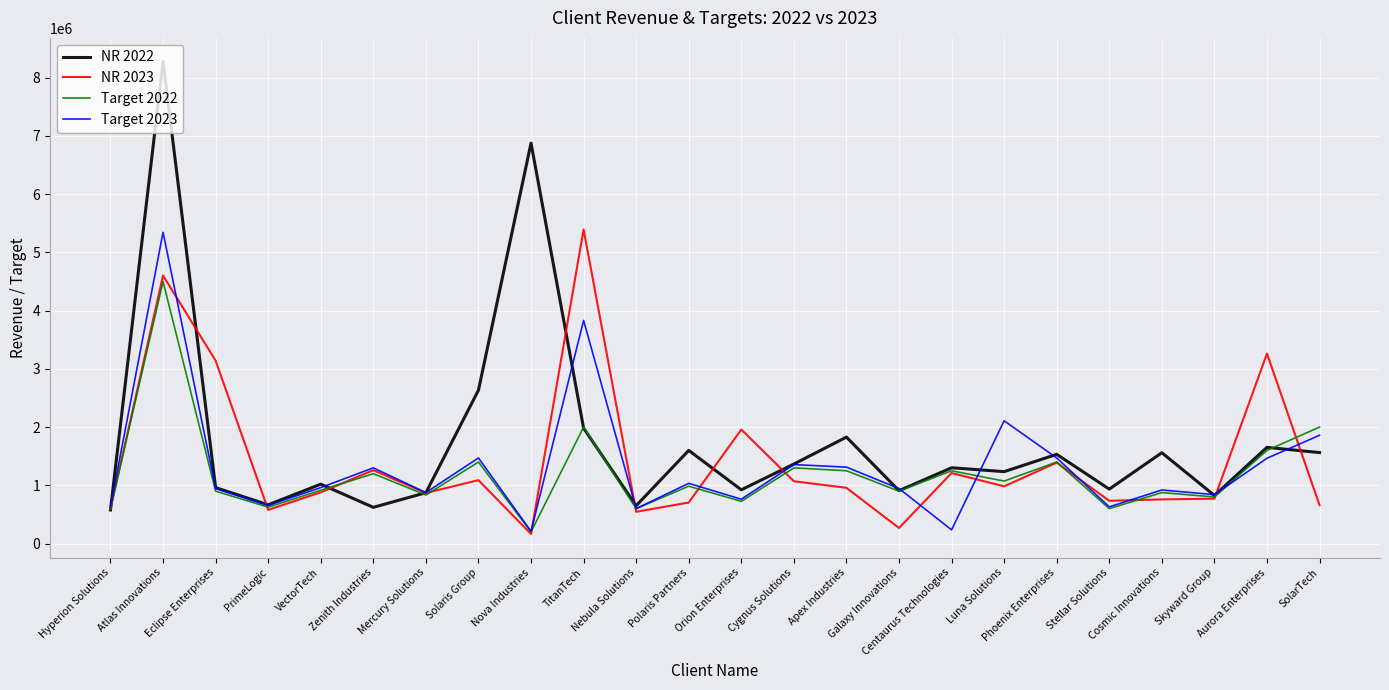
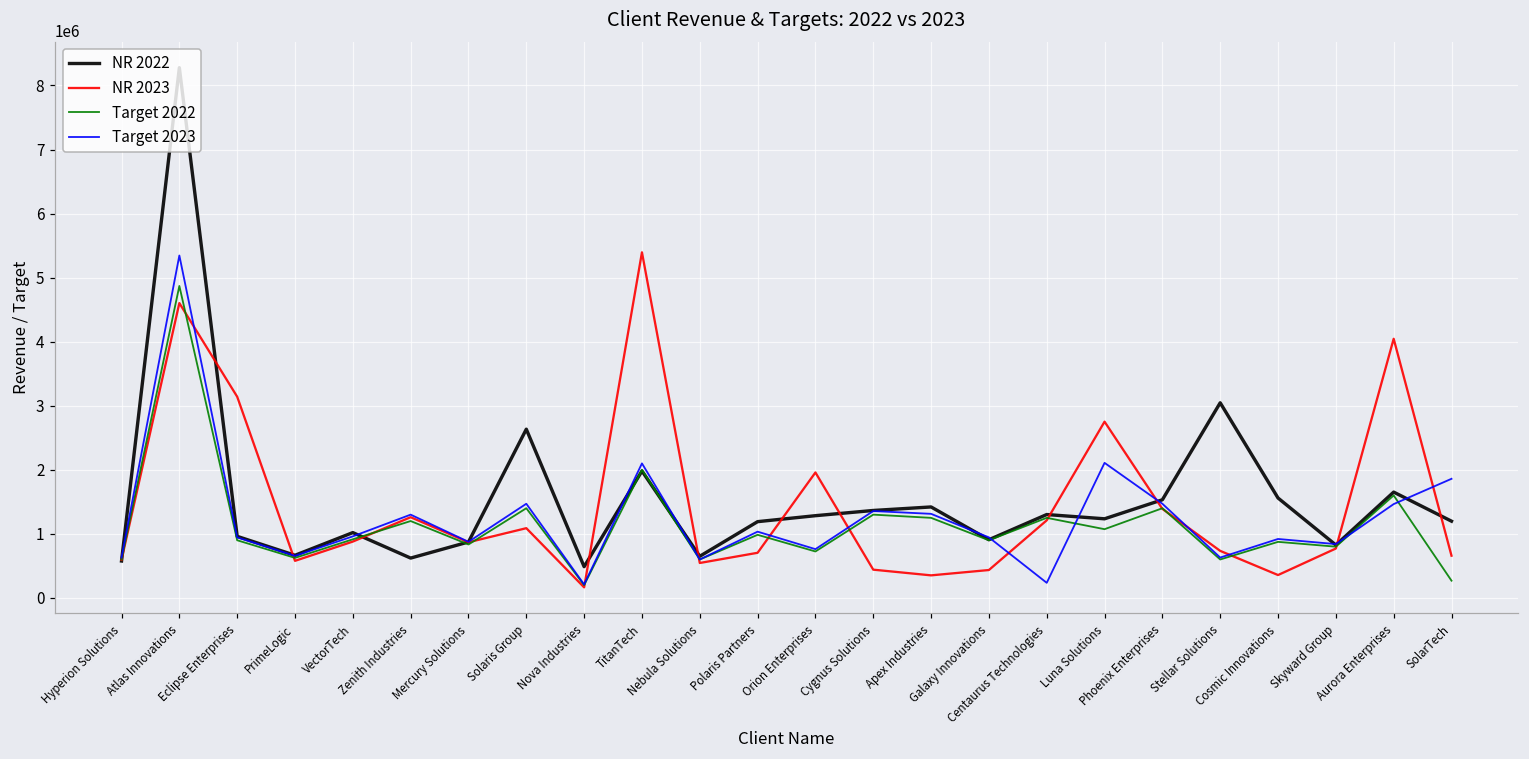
  {
    "NR 2022": {
      "VectorTech": 1000000,
      "Zenith Industries": 600000,
      "Solaris Group": 2600000,
-     "Nova Industries": 6900000,
+     "Nova Industries": 500000,
      "Nebula Solutions": 700000,
-     "Polaris Partners": 1600000,
-     "Orion Enterprises": 900000,
-     "Apex Industries": 1800000,
+     "Polaris Partners": 1200000,
+     "Orion Enterprises": 1300000,
+     "Apex Industries": 1400000,
      "Centaurus Technologies": 1300000,
      "Luna Solutions": 1200000,
      "Phoenix Enterprises": 1500000,
-     "Stellar Solutions": 900000,
+     "Stellar Solutions": 3000000,
      "Cosmic Innovations": 1600000,
      "Aurora Enterprises": 1700000,
-     "SolarTech": 1600000
+     "SolarTech": 1200000
    },
    "NR 2023": {
      "Atlas Innovations": 4600000,
      "Eclipse Enterprises": 3100000,
      "PrimeLogic": 600000,
      "Solaris Group": 1100000,
      "TitanTech": 5400000,
      "Nebula Solutions": 500000,
      "Polaris Partners": 700000,
      "Orion Enterprises": 2000000,
-     "Cygnus Solutions": 1100000,
-     "Apex Industries": 1000000,
-     "Galaxy Innovations": 300000,
-     "Luna Solutions": 1000000,
+     "Cygnus Solutions": 400000,
+     "Apex Industries": 400000,
+     "Galaxy Innovations": 400000,
+     "Luna Solutions": 2800000,
      "Stellar Solutions": 700000,
-     "Cosmic Innovations": 800000,
-     "Aurora Enterprises": 3300000,
+     "Cosmic Innovations": 400000,
+     "Aurora Enterprises": 4000000,
      "SolarTech": 700000
    },
    "Target 2022": {
-     "Atlas Innovations": 4500000,
+     "Atlas Innovations": 4900000,
      "Eclipse Enterprises": 900000,
      "Zenith Industries": 1200000,
      "Solaris Group": 1400000,
      "Polaris Partners": 1000000,
      "Cygnus Solutions": 1300000,
      "Apex Industries": 1300000,
      "Luna Solutions": 1100000,
      "Cosmic Innovations": 900000,
      "Aurora Enterprises": 1600000,
-     "SolarTech": 2000000
+     "SolarTech": 300000
    },
    "Target 2023": {
      "Atlas Innovations": 5300000,
      "VectorTech": 1000000,
      "Solaris Group": 1500000,
-     "TitanTech": 3800000,
+     "TitanTech": 2100000,
      "Polaris Partners": 1000000,
      "Apex Industries": 1300000,
      "Centaurus Technologies": 200000,
      "Luna Solutions": 2100000,
      "Phoenix Enterprises": 1500000,
      "Cosmic Innovations": 900000,
      "Aurora Enterprises": 1500000,
      "SolarTech": 1900000
    }
  }
